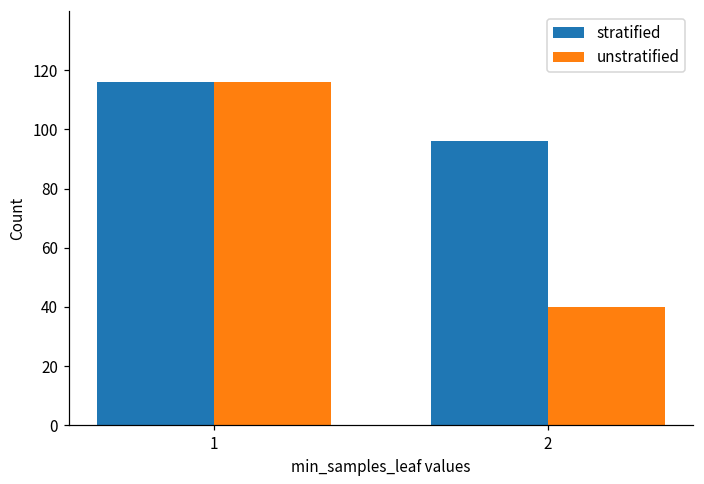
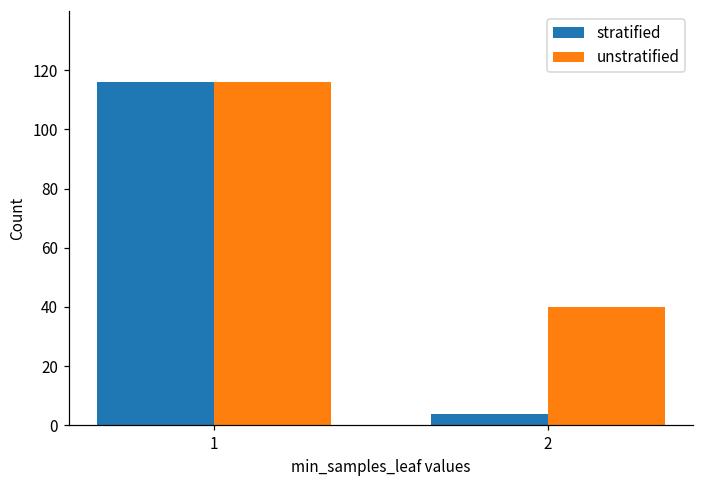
  {
    "stratified": {
      "1": 116,
-     "2": 96
+     "2": 4
    },
    "unstratified": {
      "1": 116,
      "2": 40
    }
  }
